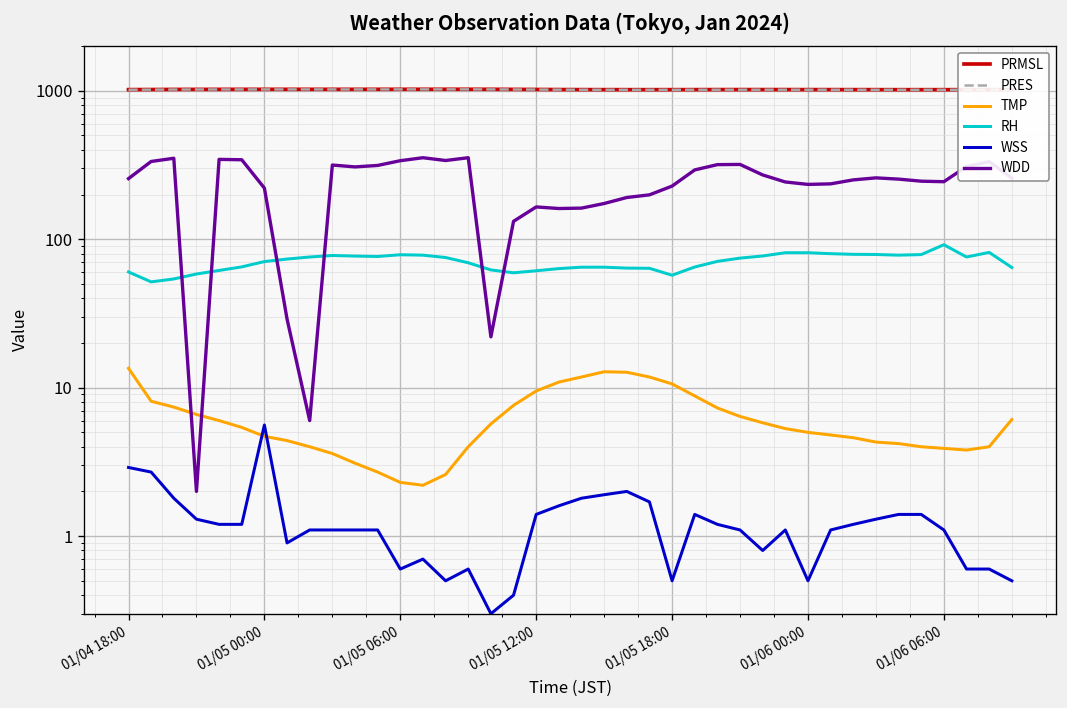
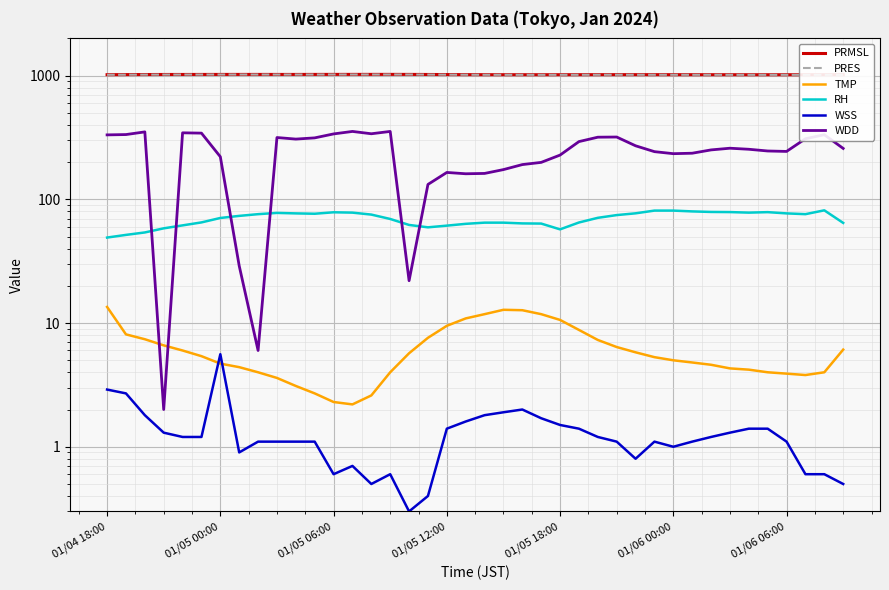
  {
    "TMP": {
      "01/04 18:00": 14,
      "01/05 00:00": 4.7,
      "01/05 06:00": 2.3,
      "01/05 12:00": 10,
      "01/05 18:00": 11,
      "01/06 00:00": 5.0,
      "01/06 06:00": 3.9
    },
    "RH": {
-     "01/04 18:00": 60,
+     "01/04 18:00": 49,
      "01/05 00:00": 70,
      "01/05 06:00": 80,
      "01/05 12:00": 60,
      "01/05 18:00": 60,
      "01/06 00:00": 80,
-     "01/06 06:00": 90
+     "01/06 06:00": 80
    },
    "WSS": {
      "01/04 18:00": 2.9,
      "01/05 00:00": 6,
      "01/05 06:00": 0.6,
      "01/05 12:00": 1.4,
-     "01/05 18:00": 0.5,
-     "01/06 00:00": 0.5,
+     "01/05 18:00": 1.5,
+     "01/06 00:00": 1.0,
      "01/06 06:00": 1.1
    },
    "WDD": {
-     "01/04 18:00": 260,
+     "01/04 18:00": 330,
      "01/05 00:00": 220,
      "01/05 06:00": 340,
      "01/05 12:00": 170,
      "01/05 18:00": 230,
      "01/06 00:00": 230,
      "01/06 06:00": 240
    }
  }
